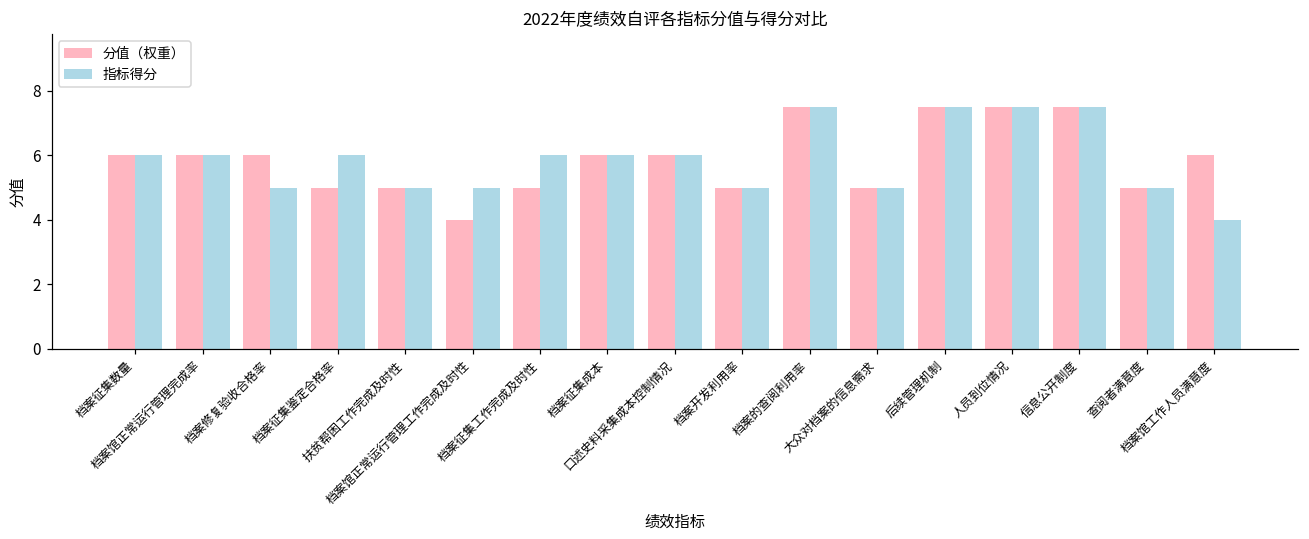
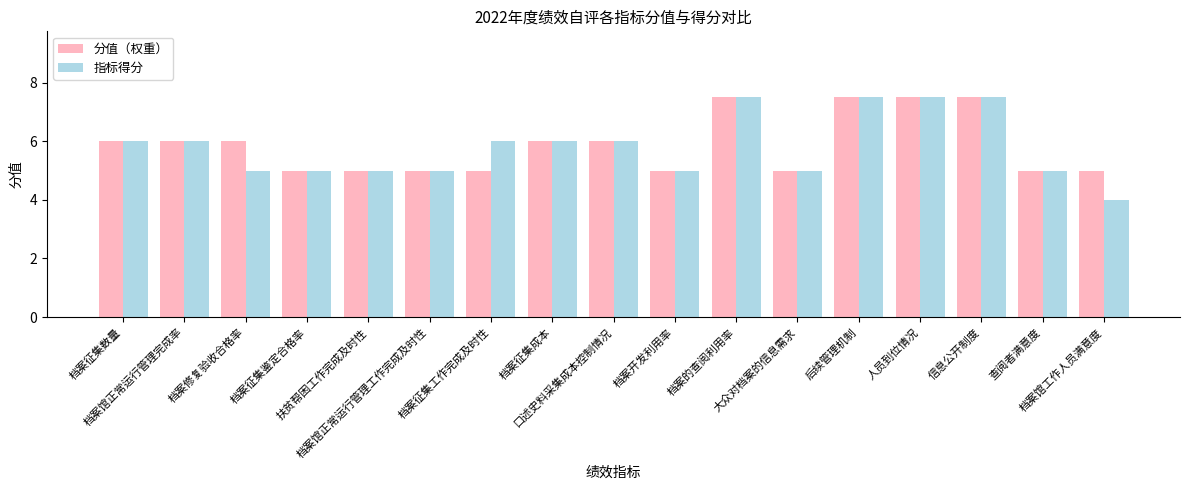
  {
    "分值（权重）": {
      "档案征集数量": 6,
      "档案馆正常运行管理完成率": 6,
      "档案修复验收合格率": 6,
      "档案征集鉴定合格率": 5,
      "扶贫帮困工作完成及时性": 5,
-     "档案馆正常运行管理工作完成及时性": 4,
+     "档案馆正常运行管理工作完成及时性": 5,
      "档案征集工作完成及时性": 5,
      "档案征集成本": 6,
      "口述史料采集成本控制情况": 6,
      "档案开发利用率": 5,
      "档案的查阅利用率": 7.5,
      "大众对档案的信息需求": 5,
      "后续管理机制": 7.5,
      "人员到位情况": 7.5,
      "信息公开制度": 7.5,
      "查阅者满意度": 5,
-     "档案馆工作人员满意度": 6
+     "档案馆工作人员满意度": 5
    },
    "指标得分": {
      "档案征集数量": 6,
      "档案馆正常运行管理完成率": 6,
      "档案修复验收合格率": 5,
-     "档案征集鉴定合格率": 6,
+     "档案征集鉴定合格率": 5,
      "扶贫帮困工作完成及时性": 5,
      "档案馆正常运行管理工作完成及时性": 5,
      "档案征集工作完成及时性": 6,
      "档案征集成本": 6,
      "口述史料采集成本控制情况": 6,
      "档案开发利用率": 5,
      "档案的查阅利用率": 7.5,
      "大众对档案的信息需求": 5,
      "后续管理机制": 7.5,
      "人员到位情况": 7.5,
      "信息公开制度": 7.5,
      "查阅者满意度": 5,
      "档案馆工作人员满意度": 4
    }
  }
